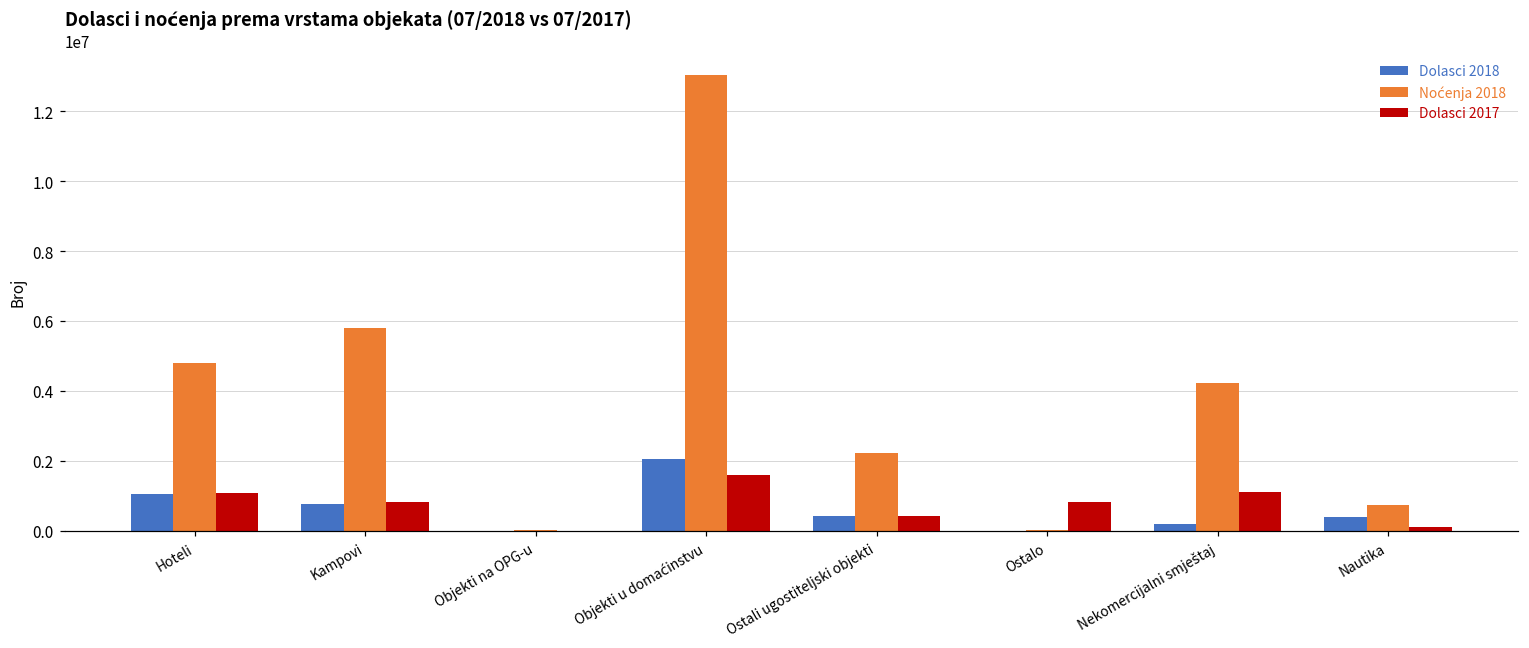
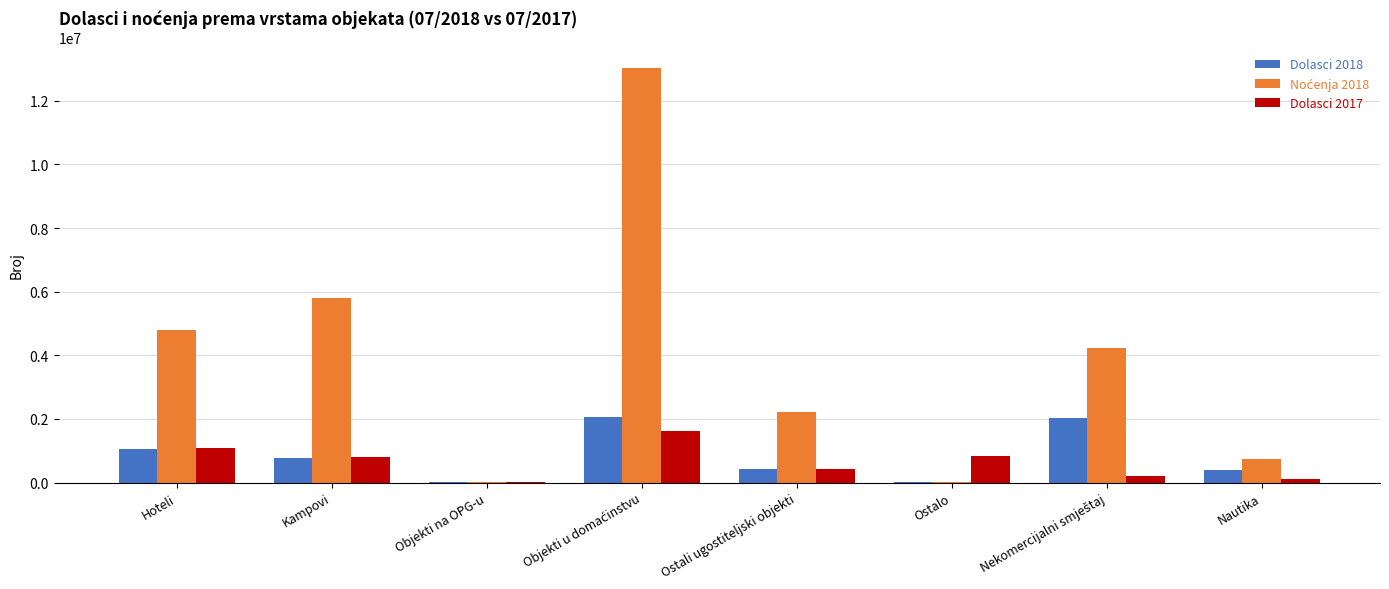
  {
    "Dolasci 2018": {
      "Hoteli": 1000000,
      "Kampovi": 800000,
      "Objekti u domaćinstvu": 2100000,
      "Ostali ugostiteljski objekti": 400000,
-     "Nekomercijalni smještaj": 200000,
+     "Nekomercijalni smještaj": 2000000,
      "Nautika": 400000
    },
    "Noćenja 2018": {
      "Hoteli": 4800000,
      "Kampovi": 5800000,
      "Objekti u domaćinstvu": 13000000,
      "Ostali ugostiteljski objekti": 2200000,
      "Nekomercijalni smještaj": 4200000,
      "Nautika": 700000
    },
    "Dolasci 2017": {
      "Hoteli": 1100000,
      "Kampovi": 800000,
      "Objekti u domaćinstvu": 1600000,
      "Ostali ugostiteljski objekti": 400000,
      "Ostalo": 800000,
-     "Nekomercijalni smještaj": 1100000,
+     "Nekomercijalni smještaj": 200000,
      "Nautika": 100000
    }
  }
